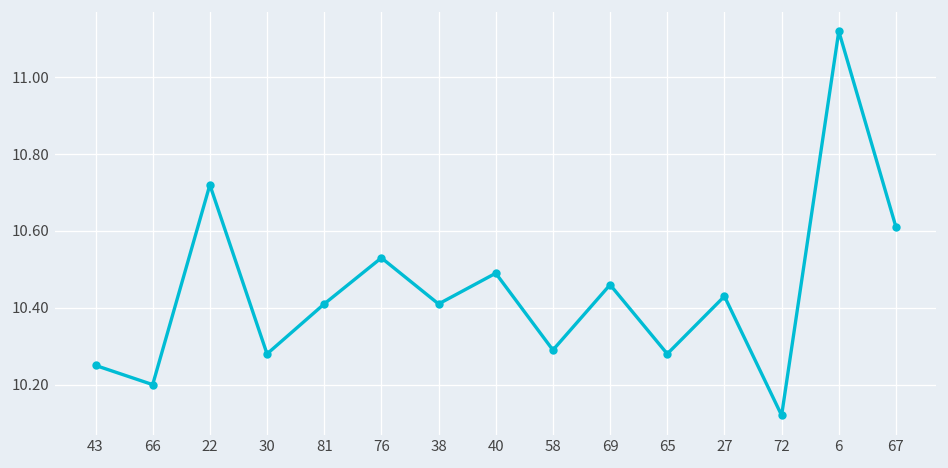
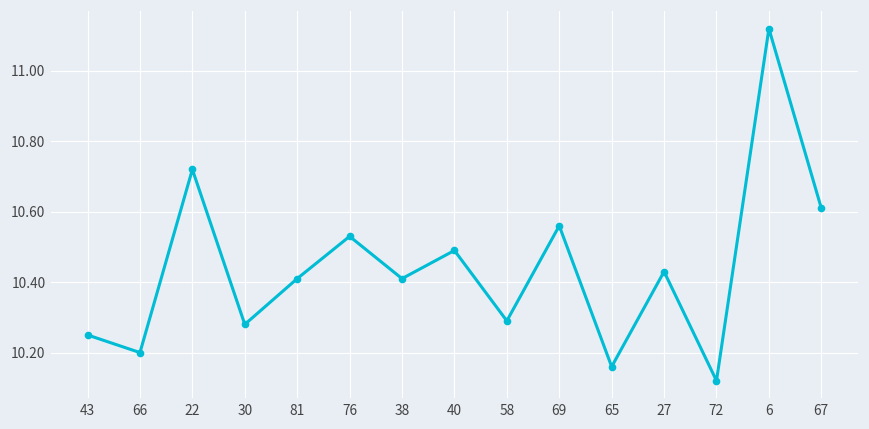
  {
    "43": 10.25,
    "66": 10.20,
    "22": 10.72,
    "30": 10.28,
    "81": 10.41,
    "76": 10.53,
    "38": 10.41,
    "40": 10.49,
    "58": 10.29,
-   "69": 10.46,
-   "65": 10.28,
+   "69": 10.56,
+   "65": 10.16,
    "27": 10.43,
    "72": 10.12,
    "6": 11.12,
    "67": 10.61
  }
